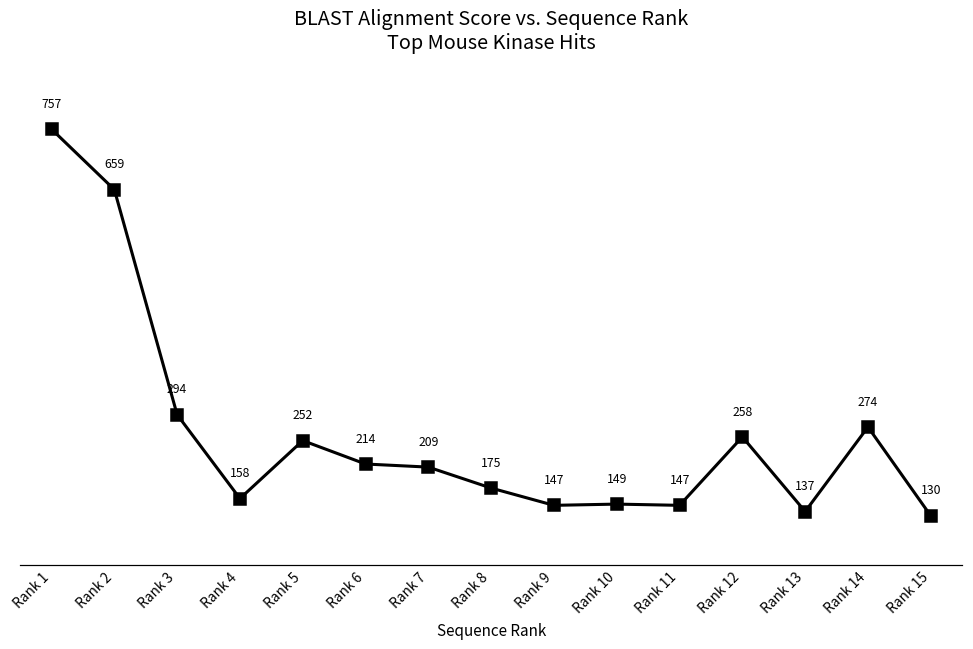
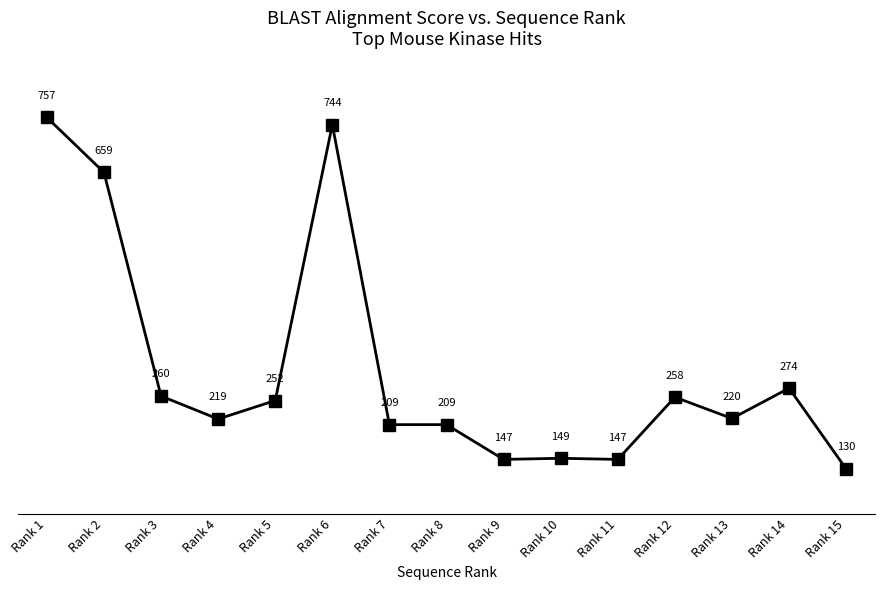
  {
    "Rank 1": 757,
    "Rank 2": 659,
-   "Rank 3": 294,
-   "Rank 4": 158,
+   "Rank 3": 260,
+   "Rank 4": 219,
    "Rank 5": 252,
-   "Rank 6": 214,
+   "Rank 6": 744,
    "Rank 7": 209,
-   "Rank 8": 175,
+   "Rank 8": 209,
    "Rank 9": 147,
    "Rank 10": 149,
    "Rank 11": 147,
    "Rank 12": 258,
-   "Rank 13": 137,
+   "Rank 13": 220,
    "Rank 14": 274,
    "Rank 15": 130
  }
